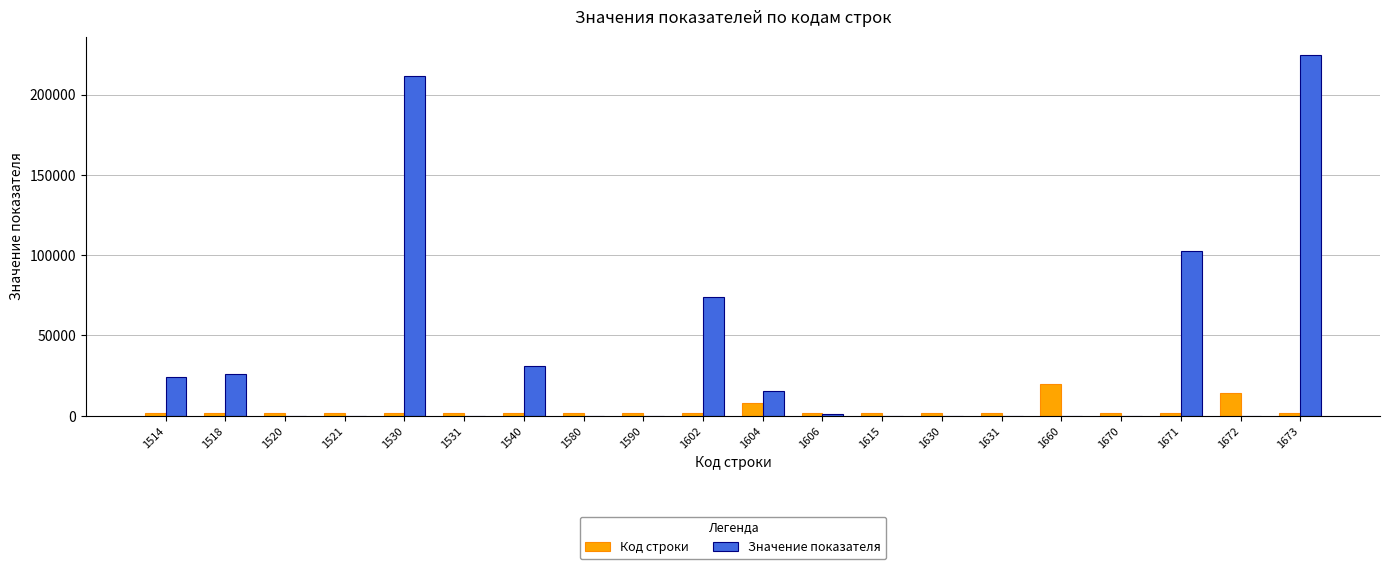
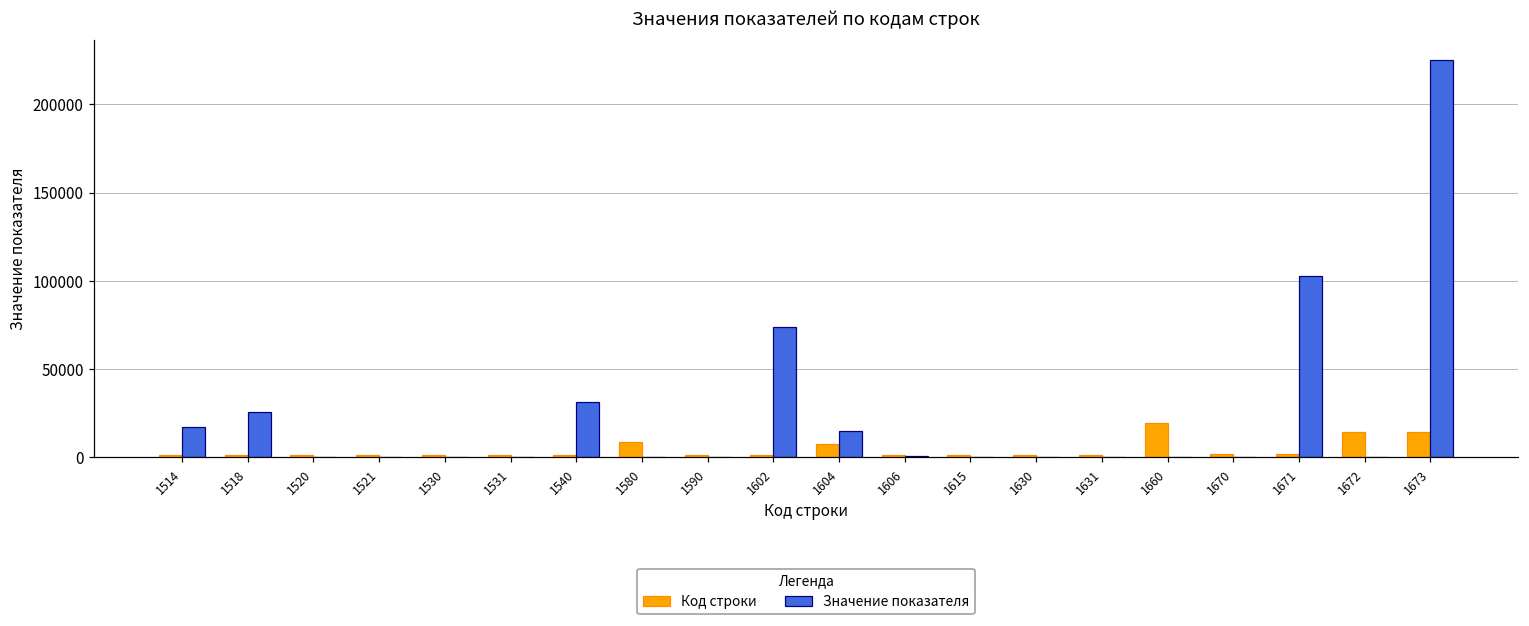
  {
    "Код строки": {
-     "1580": 2000,
+     "1580": 9000,
      "1590": 2000,
      "1602": 2000,
      "1604": 8000,
      "1606": 2000,
      "1615": 2000,
      "1630": 2000,
      "1631": 2000,
      "1660": 20000,
      "1670": 2000,
      "1671": 2000,
      "1672": 14000,
-     "1673": 2000
+     "1673": 15000
    },
    "Значение показателя": {
-     "1514": 24000,
+     "1514": 17000,
      "1518": 26000,
-     "1530": 212000,
+     "1530": 0,
      "1540": 31000,
      "1580": 0,
      "1590": 0,
      "1602": 74000,
      "1604": 15000,
      "1630": 0,
      "1660": 0,
      "1670": 0,
      "1671": 102000,
      "1672": 0,
      "1673": 225000
    }
  }
